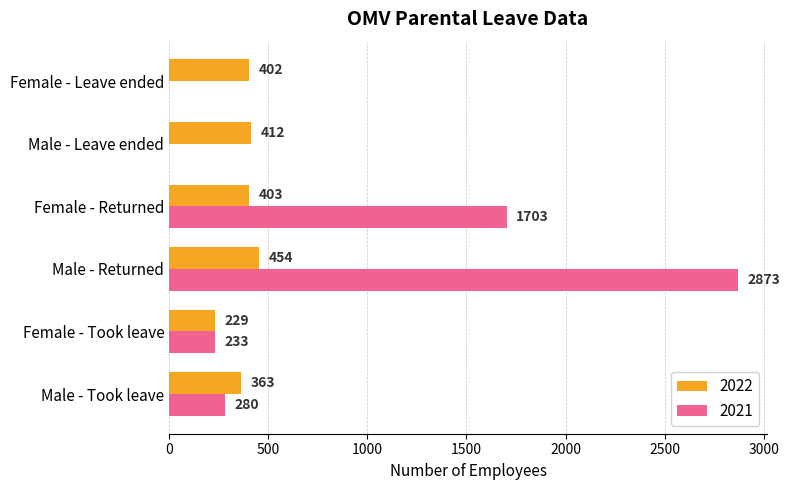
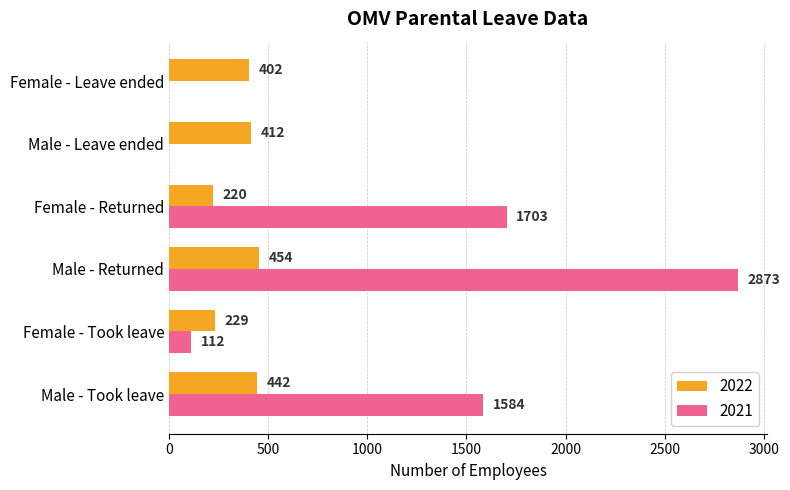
  {
    "2022": {
      "Female - Leave ended": 402,
      "Male - Leave ended": 412,
-     "Female - Returned": 403,
+     "Female - Returned": 220,
      "Male - Returned": 454,
      "Female - Took leave": 229,
-     "Male - Took leave": 363
+     "Male - Took leave": 442
    },
    "2021": {
      "Female - Returned": 1703,
      "Male - Returned": 2873,
-     "Female - Took leave": 233,
-     "Male - Took leave": 280
+     "Female - Took leave": 112,
+     "Male - Took leave": 1584
    }
  }
